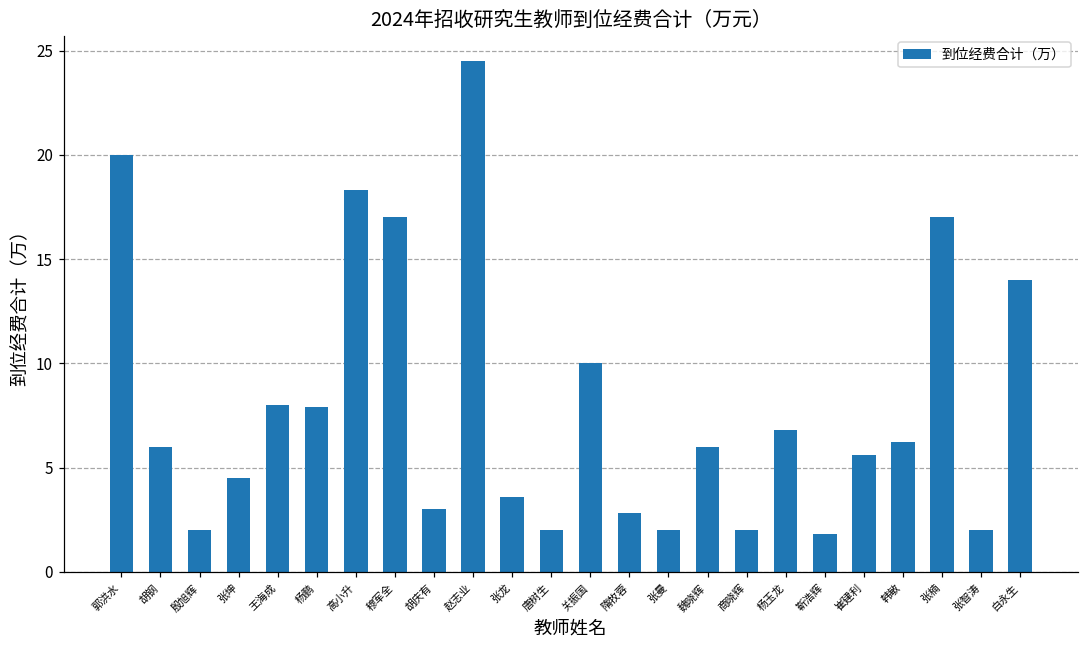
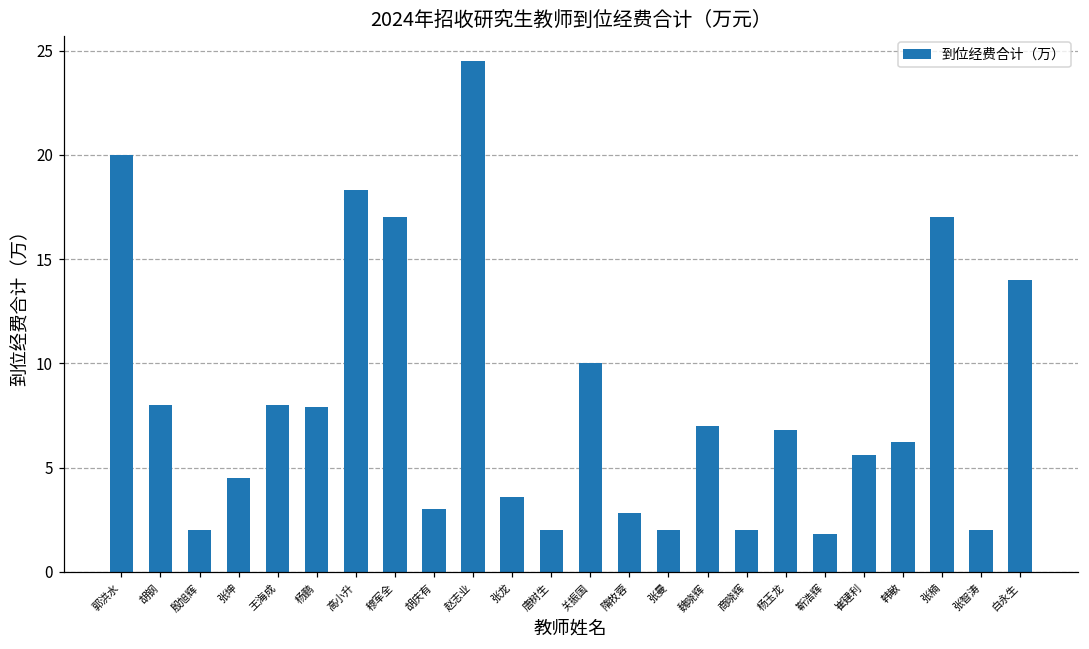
  {
    "郭洪水": 20,
-   "胡钢": 6,
+   "胡钢": 8,
    "殷旭辉": 2,
    "张坤": 4.5,
    "王海成": 8,
    "杨鹏": 8,
    "高小升": 18.3,
    "穆军全": 17,
    "胡庆有": 3,
    "赵志业": 24.5,
    "张龙": 3.6,
    "唐树生": 2,
    "关振国": 10,
    "隋牧蓉": 2.9,
    "张曼": 2,
-   "魏晓辉": 6,
+   "魏晓辉": 7,
    "商晓辉": 2,
    "杨玉龙": 6.8,
    "靳浩辉": 1.8,
    "崔建利": 5.6,
    "韩敏": 6.3,
    "张楠": 17,
    "张智涛": 2,
    "白永生": 14
  }
